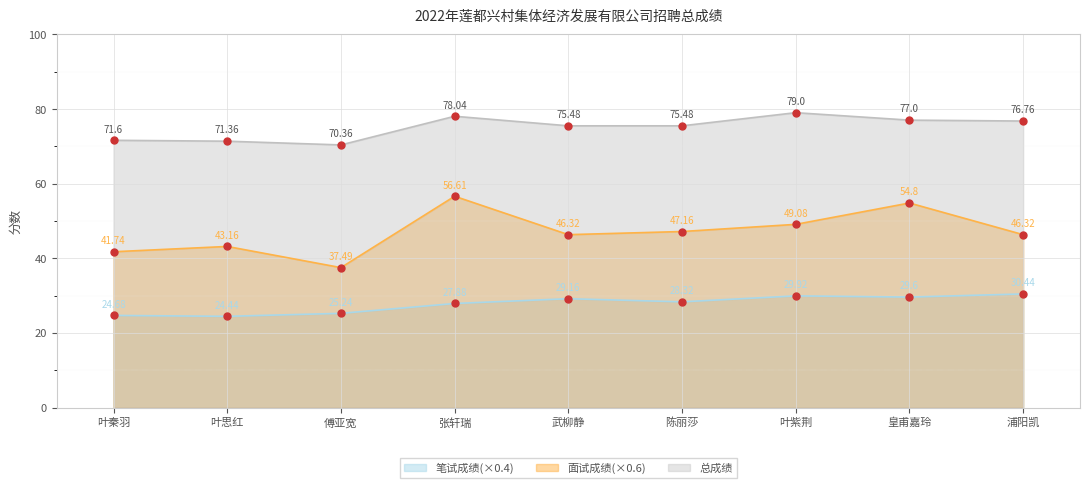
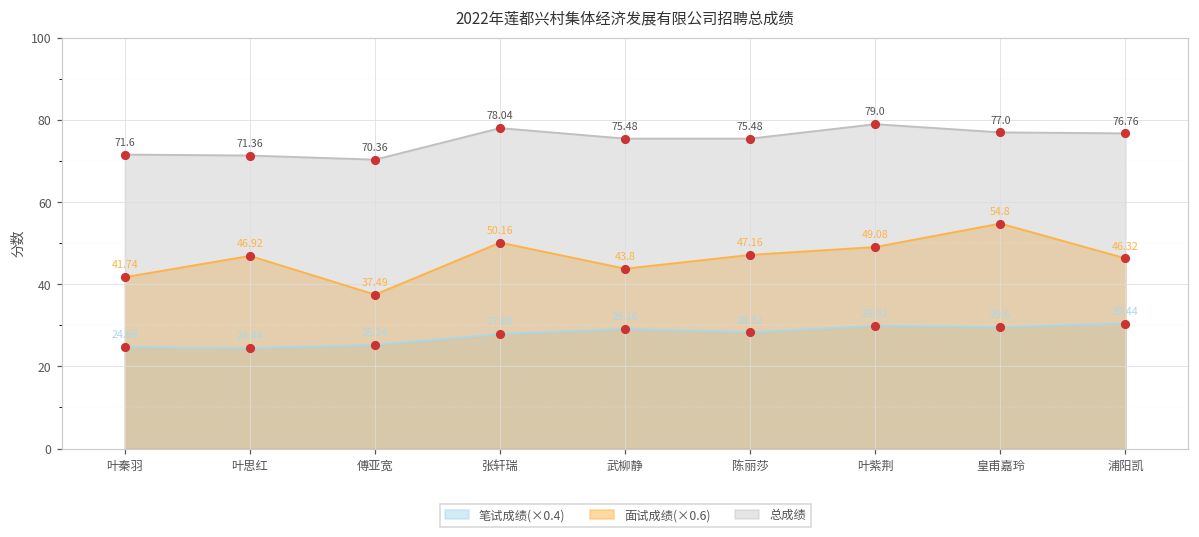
  {
    "面试成绩(×0.6)": {
-     "叶思红": 43.16,
-     "张轩瑞": 56.61,
-     "武柳静": 46.32
+     "叶思红": 46.92,
+     "张轩瑞": 50.16,
+     "武柳静": 43.8
    }
  }
